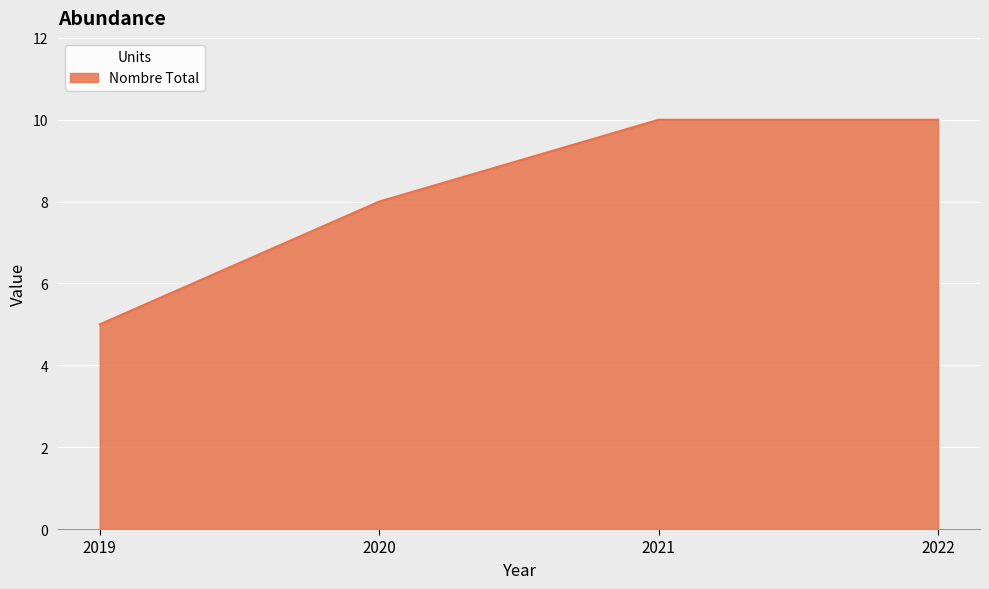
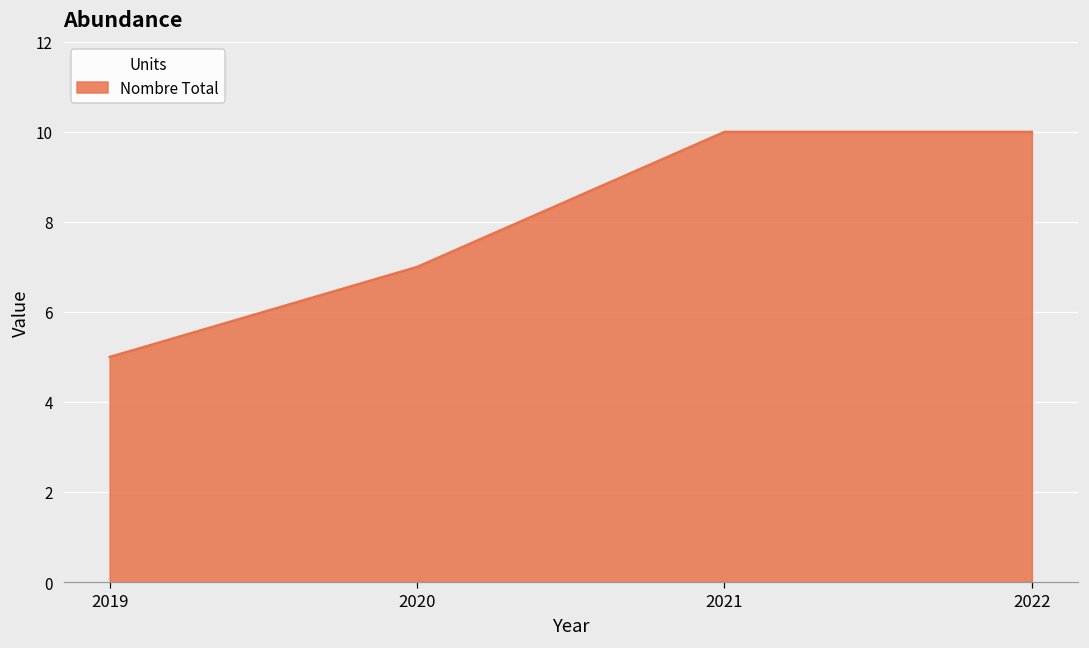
  {
    "2019": 5,
-   "2020": 8,
+   "2020": 7,
    "2021": 10,
    "2022": 10
  }
